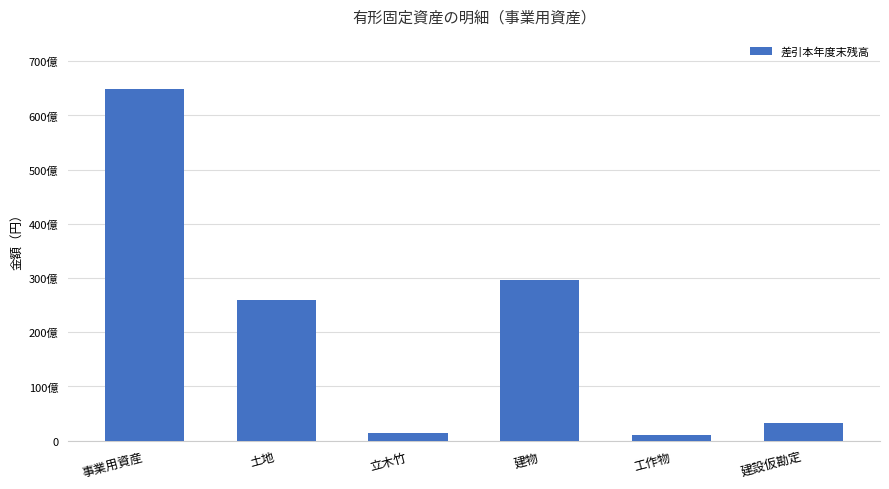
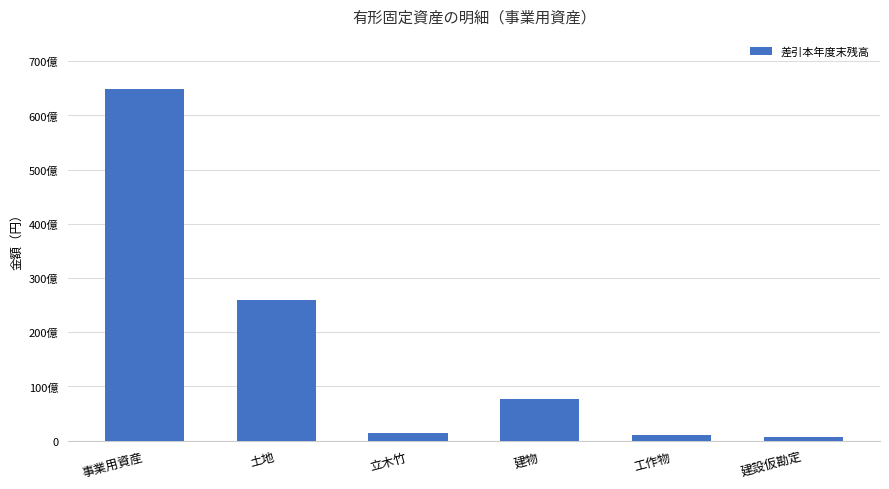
  {
    "事業用資産": "650億",
    "土地": "260億",
    "立木竹": "10億",
-   "建物": "300億",
+   "建物": "80億",
    "工作物": "10億",
-   "建設仮勘定": "30億"
+   "建設仮勘定": "10億"
  }
